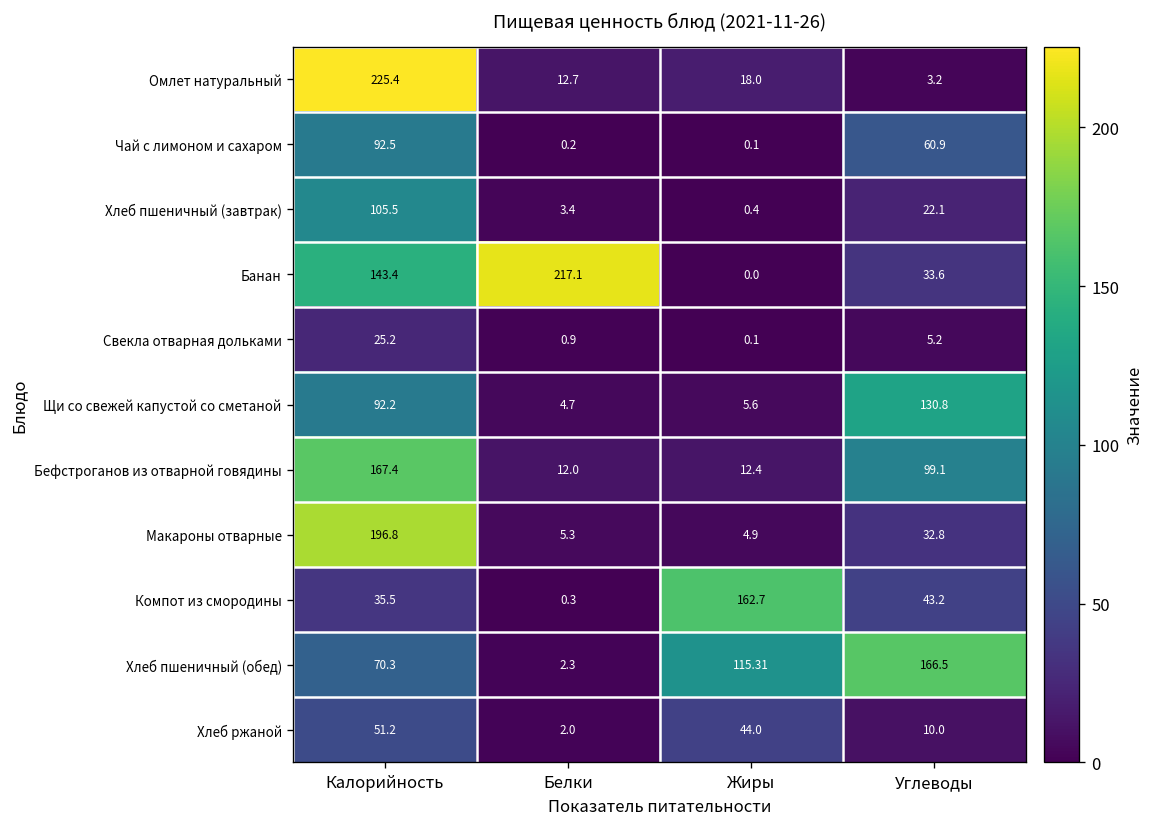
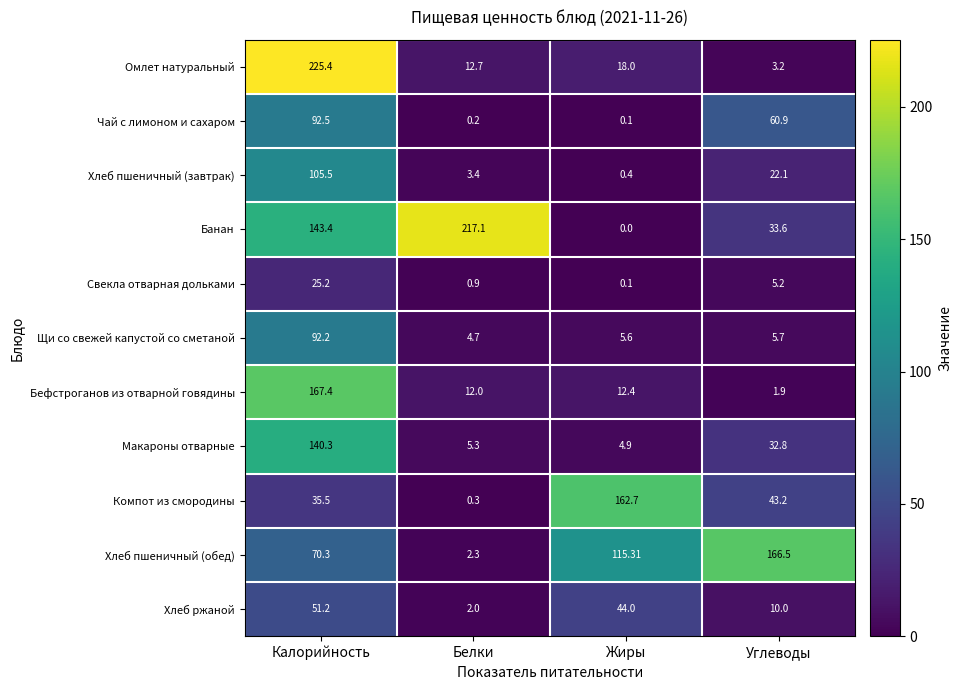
  {
    "Омлет натуральный": {
      "Калорийность": 225.4,
      "Белки": 12.7,
      "Жиры": 18.0,
      "Углеводы": 3.2
    },
    "Чай с лимоном и сахаром": {
      "Калорийность": 92.5,
      "Белки": 0.2,
      "Жиры": 0.1,
      "Углеводы": 60.9
    },
    "Хлеб пшеничный (завтрак)": {
      "Калорийность": 105.5,
      "Белки": 3.4,
      "Жиры": 0.4,
      "Углеводы": 22.1
    },
    "Банан": {
      "Калорийность": 143.4,
      "Белки": 217.1,
      "Жиры": 0.0,
      "Углеводы": 33.6
    },
    "Свекла отварная дольками": {
      "Калорийность": 25.2,
      "Белки": 0.9,
      "Жиры": 0.1,
      "Углеводы": 5.2
    },
    "Щи со свежей капустой со сметаной": {
      "Калорийность": 92.2,
      "Белки": 4.7,
      "Жиры": 5.6,
-     "Углеводы": 130.8
+     "Углеводы": 5.7
    },
    "Бефстроганов из отварной говядины": {
      "Калорийность": 167.4,
      "Белки": 12.0,
      "Жиры": 12.4,
-     "Углеводы": 99.1
+     "Углеводы": 1.9
    },
    "Макароны отварные": {
-     "Калорийность": 196.8,
+     "Калорийность": 140.3,
      "Белки": 5.3,
      "Жиры": 4.9,
      "Углеводы": 32.8
    },
    "Компот из смородины": {
      "Калорийность": 35.5,
      "Белки": 0.3,
      "Жиры": 162.7,
      "Углеводы": 43.2
    },
    "Хлеб пшеничный (обед)": {
      "Калорийность": 70.3,
      "Белки": 2.3,
      "Жиры": 115.31,
      "Углеводы": 166.5
    },
    "Хлеб ржаной": {
      "Калорийность": 51.2,
      "Белки": 2.0,
      "Жиры": 44.0,
      "Углеводы": 10.0
    }
  }
